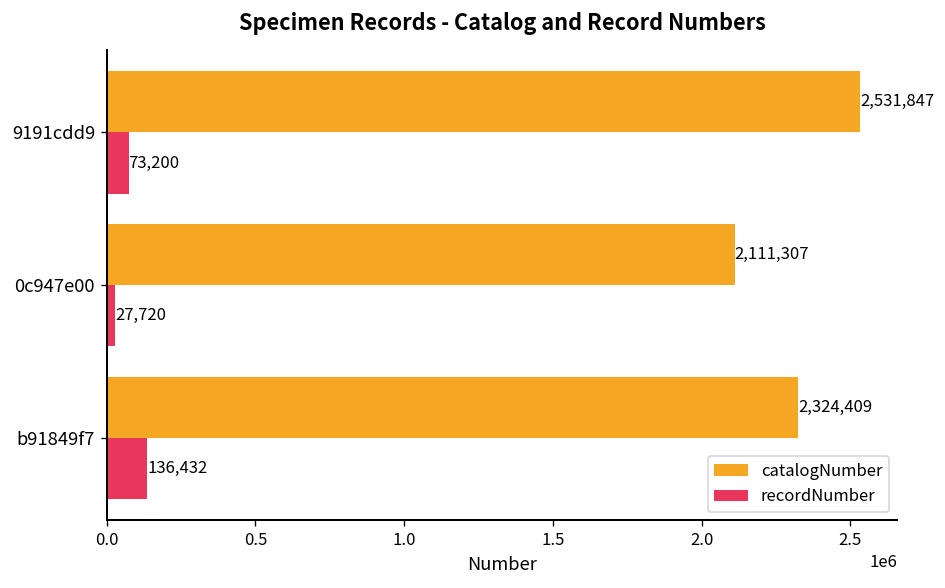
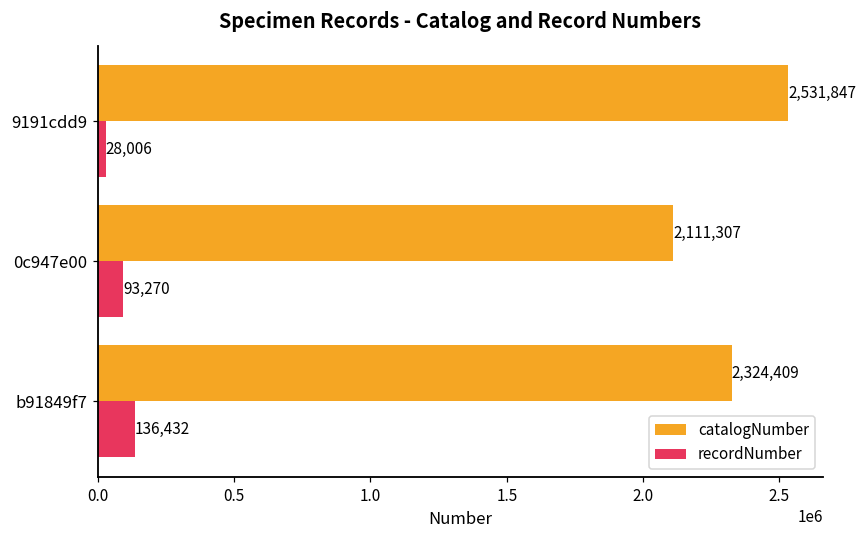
  {
    "catalogNumber": {
      "9191cdd9": "2,531,847",
      "0c947e00": "2,111,307",
      "b91849f7": "2,324,409"
    },
    "recordNumber": {
-     "9191cdd9": "73,200",
-     "0c947e00": "27,720",
+     "9191cdd9": "28,006",
+     "0c947e00": "93,270",
      "b91849f7": "136,432"
    }
  }
